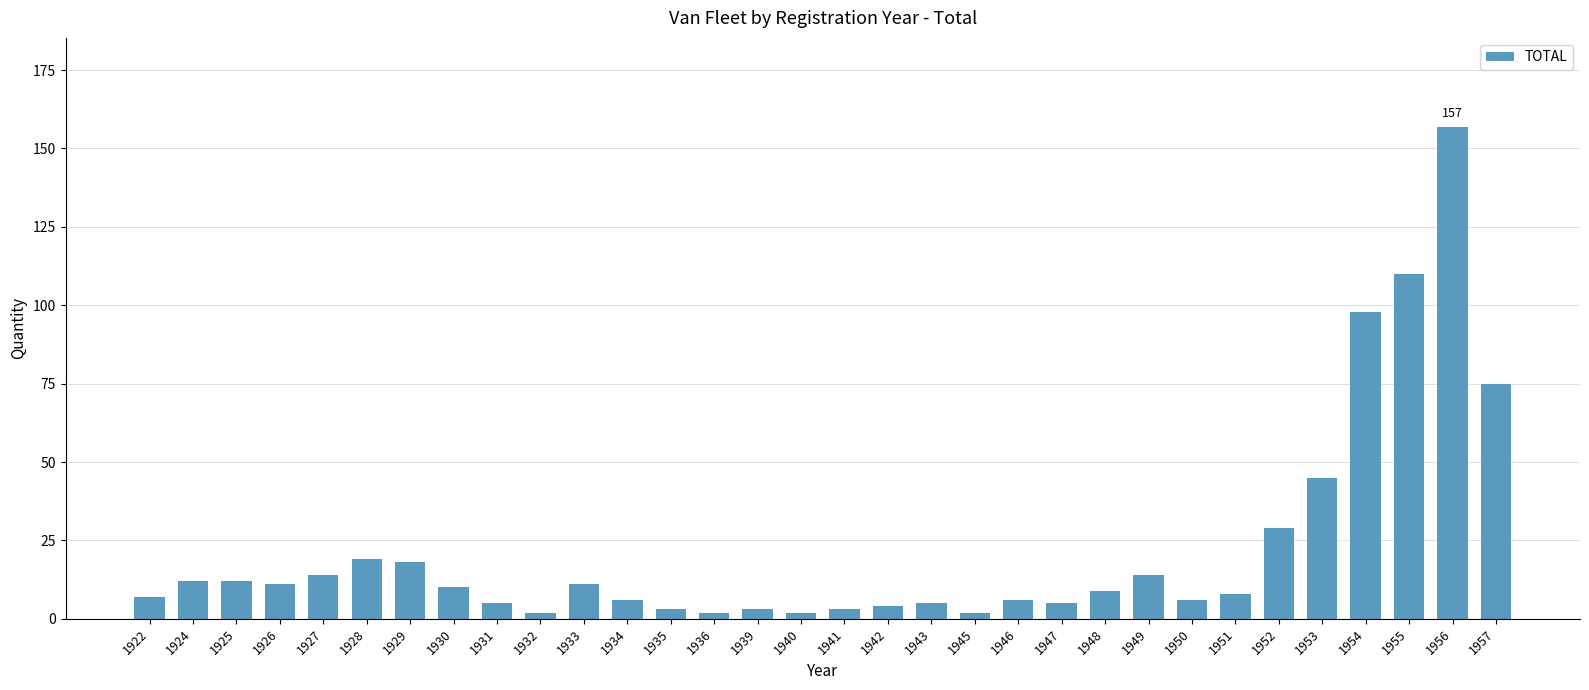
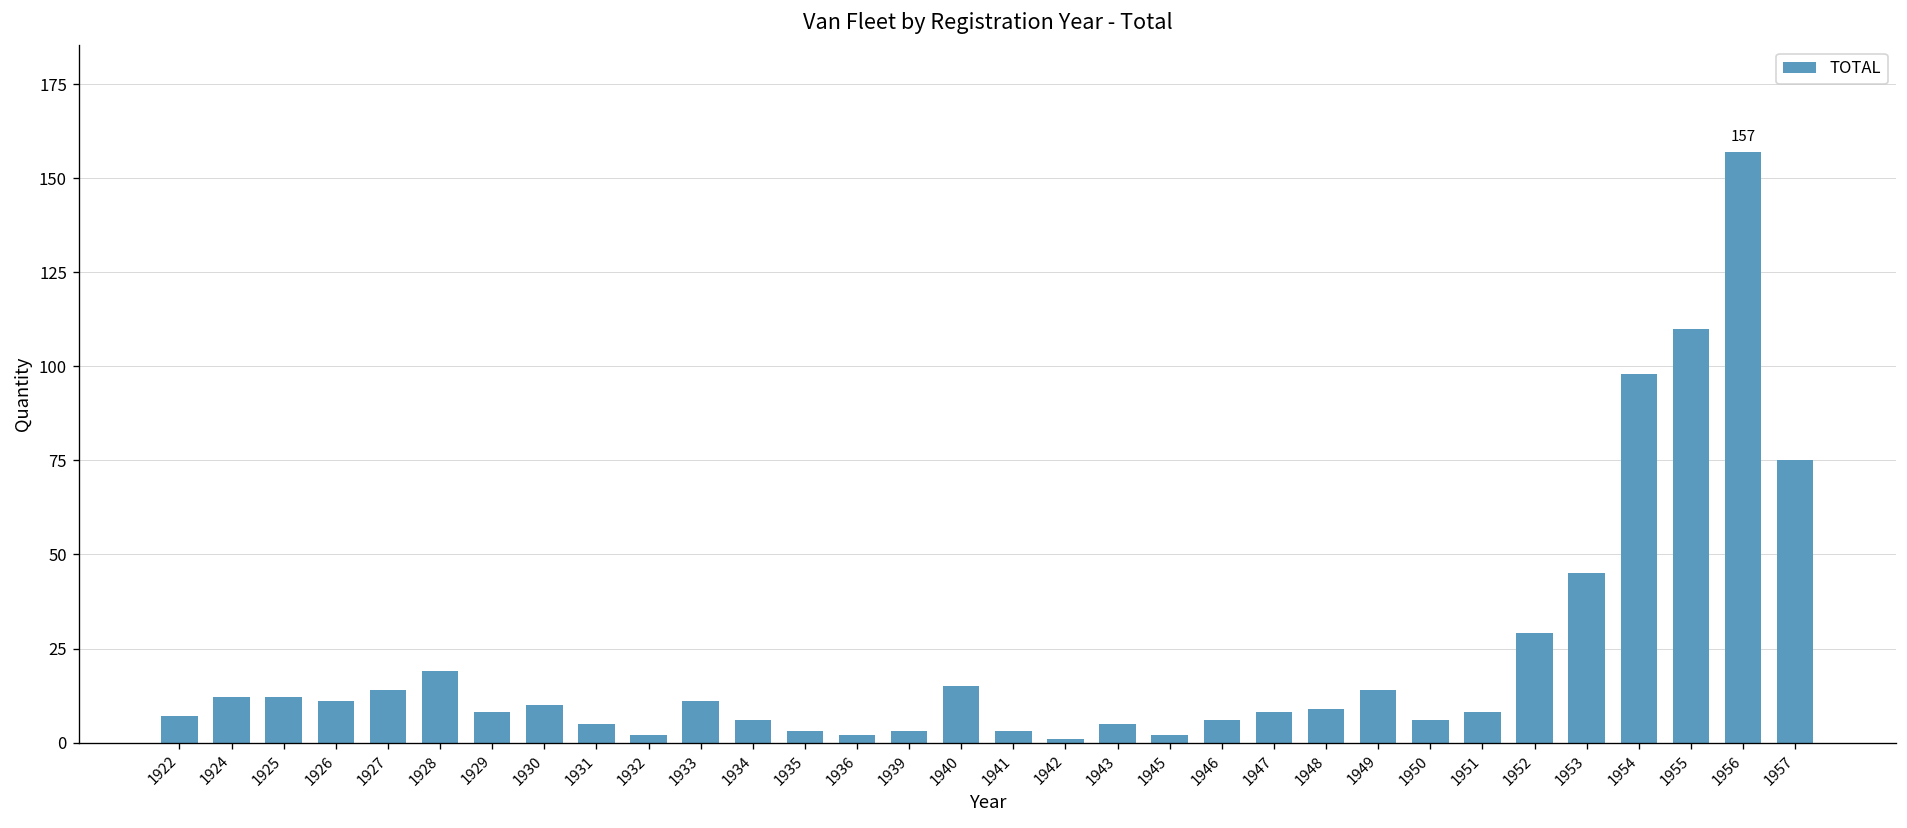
  {
    "1922": 7,
    "1924": 12,
    "1925": 12,
    "1926": 11,
    "1927": 14,
    "1928": 19,
-   "1929": 18,
+   "1929": 8,
    "1930": 10,
    "1931": 5,
    "1932": 2,
    "1933": 11,
    "1934": 6,
    "1935": 3,
    "1936": 2,
    "1939": 3,
-   "1940": 2,
+   "1940": 15,
    "1941": 3,
-   "1942": 4,
+   "1942": 1,
    "1943": 5,
    "1945": 2,
    "1946": 6,
-   "1947": 5,
+   "1947": 8,
    "1948": 9,
    "1949": 14,
    "1950": 6,
    "1951": 8,
    "1952": 29,
    "1953": 45,
    "1954": 98,
    "1955": 110,
    "1957": 75
  }
